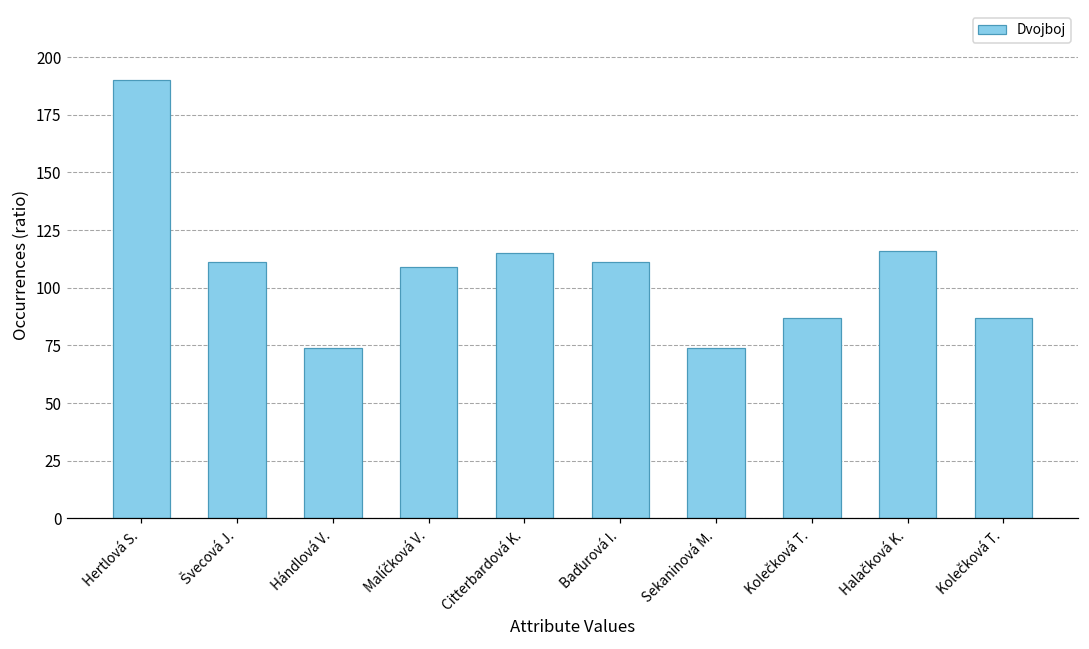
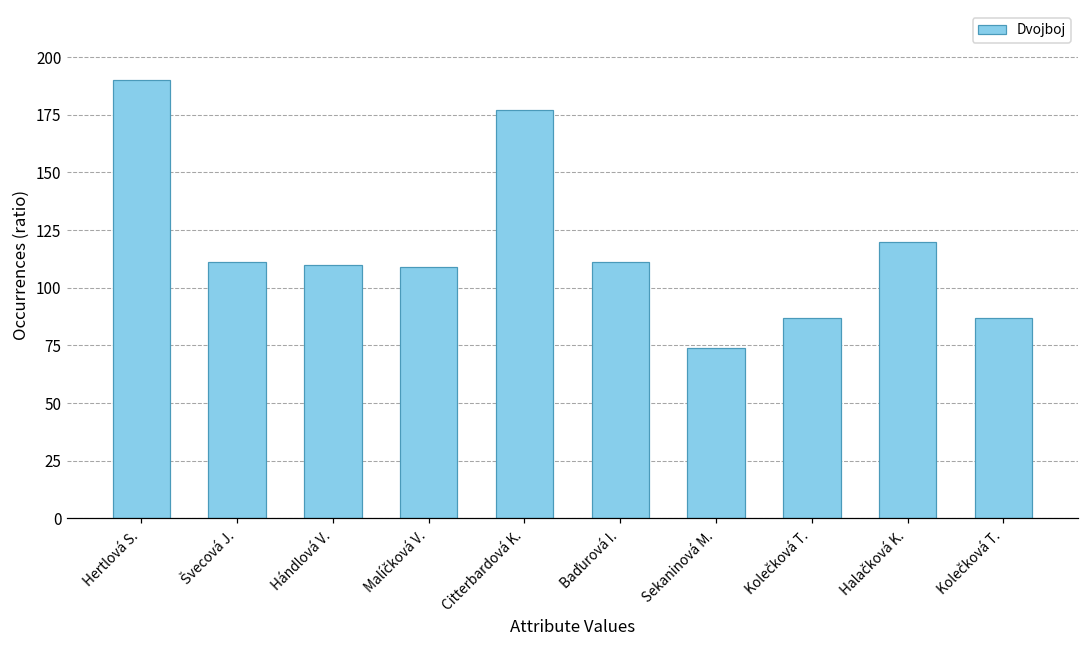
  {
    "Hertlová S.": 190,
    "Švecová J.": 111,
-   "Hándlová V.": 74,
+   "Hándlová V.": 110,
    "Malíčková V.": 109,
-   "Citterbardová K.": 115,
+   "Citterbardová K.": 177,
    "Baďurová I.": 111,
    "Sekaninová M.": 74,
-   "Halačková K.": 116
+   "Halačková K.": 120
  }
